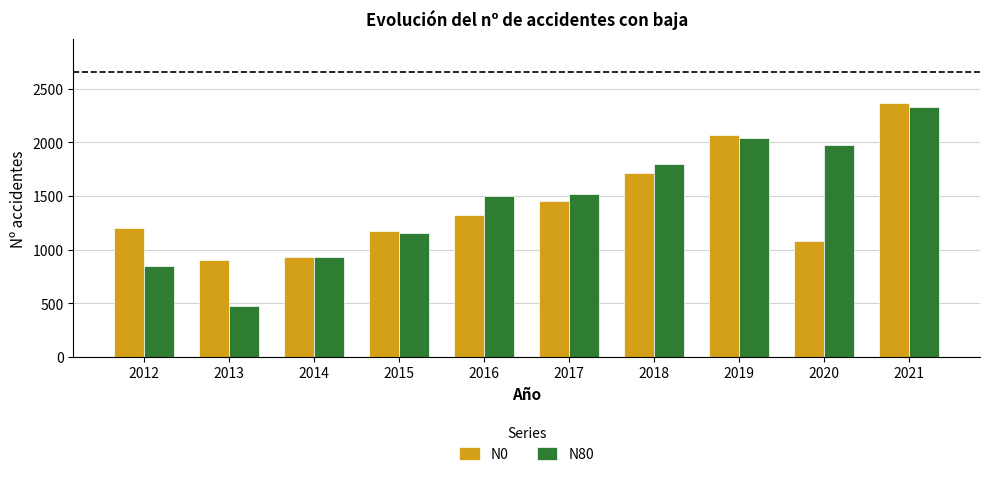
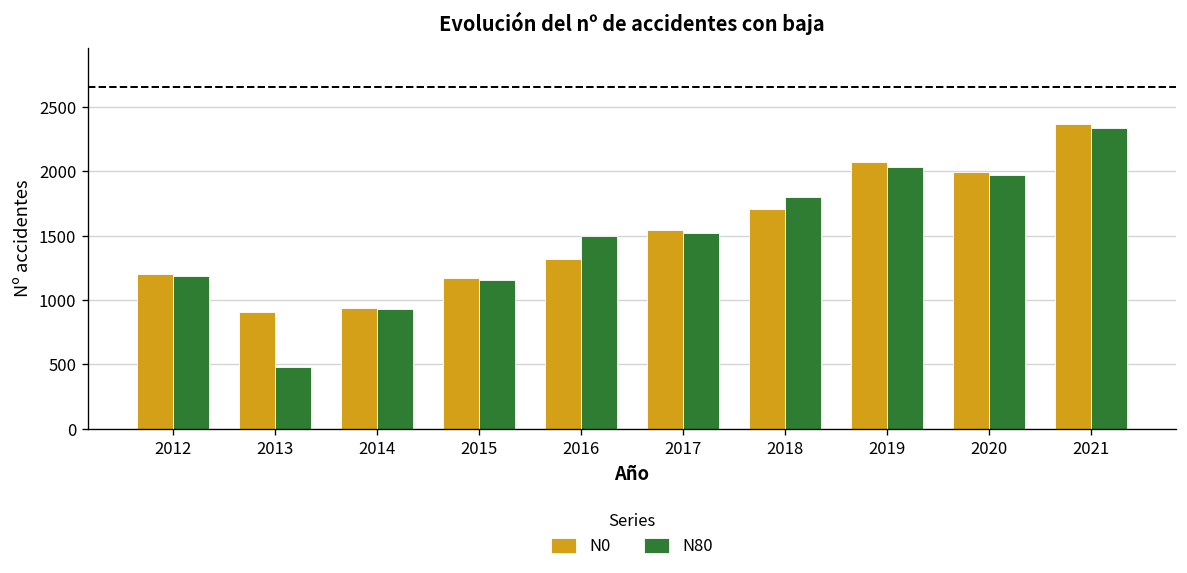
  {
    "N0": {
      "2012": 1200,
      "2013": 900,
      "2014": 940,
      "2015": 1170,
      "2016": 1320,
-     "2017": 1450,
+     "2017": 1540,
      "2018": 1710,
      "2019": 2070,
-     "2020": 1080,
+     "2020": 2000,
      "2021": 2370
    },
    "N80": {
-     "2012": 850,
+     "2012": 1190,
      "2013": 480,
      "2014": 930,
      "2015": 1150,
      "2016": 1500,
      "2017": 1520,
      "2018": 1800,
      "2019": 2040,
      "2020": 1970,
      "2021": 2330
    }
  }
